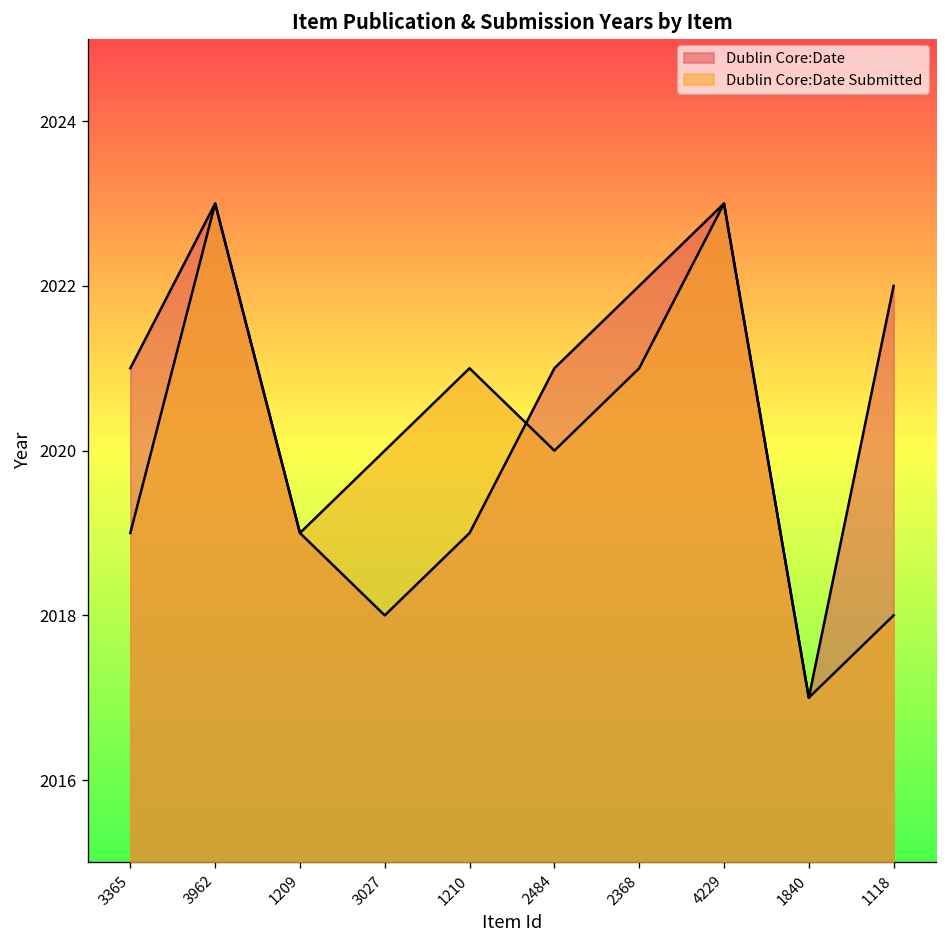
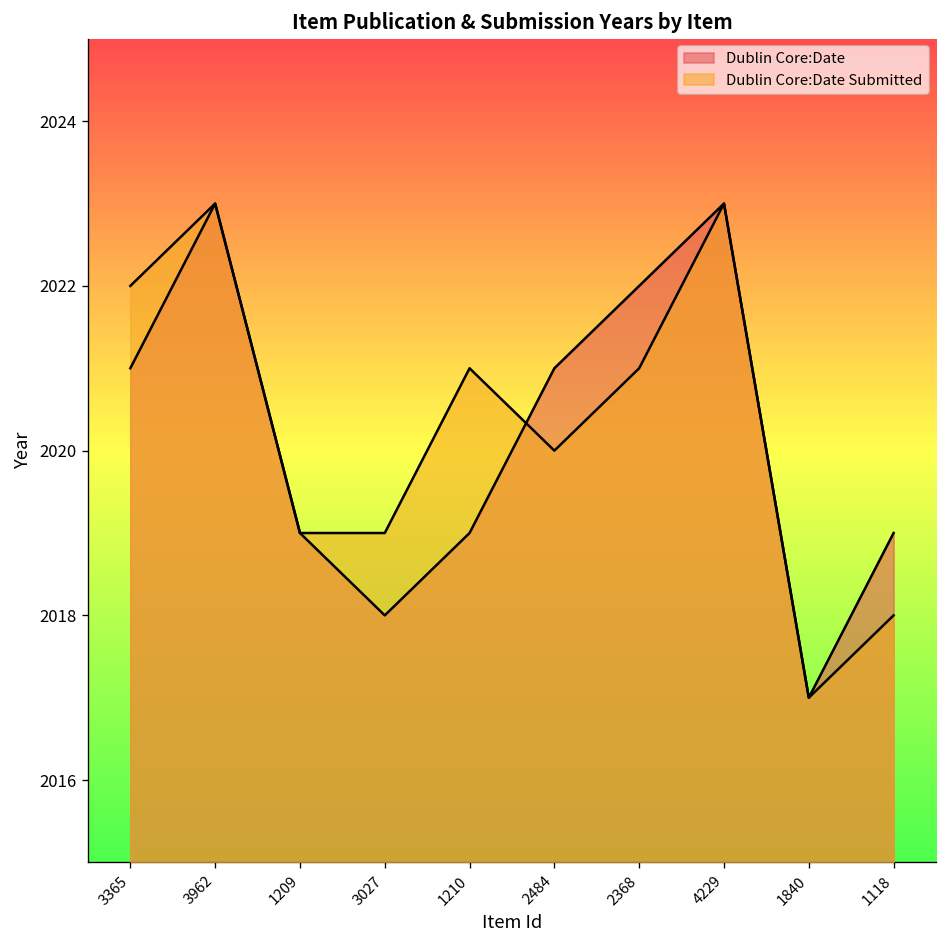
  {
    "Dublin Core:Date": {
      "3365": 2021,
      "3027": 2018,
      "1210": 2019,
      "2484": 2021,
      "2368": 2022,
-     "1118": 2022
+     "1118": 2019
    },
    "Dublin Core:Date Submitted": {
-     "3365": 2019,
-     "3027": 2020,
+     "3365": 2022,
+     "3027": 2019,
      "1210": 2021,
      "2484": 2020,
      "2368": 2021,
      "1118": 2018
    }
  }
